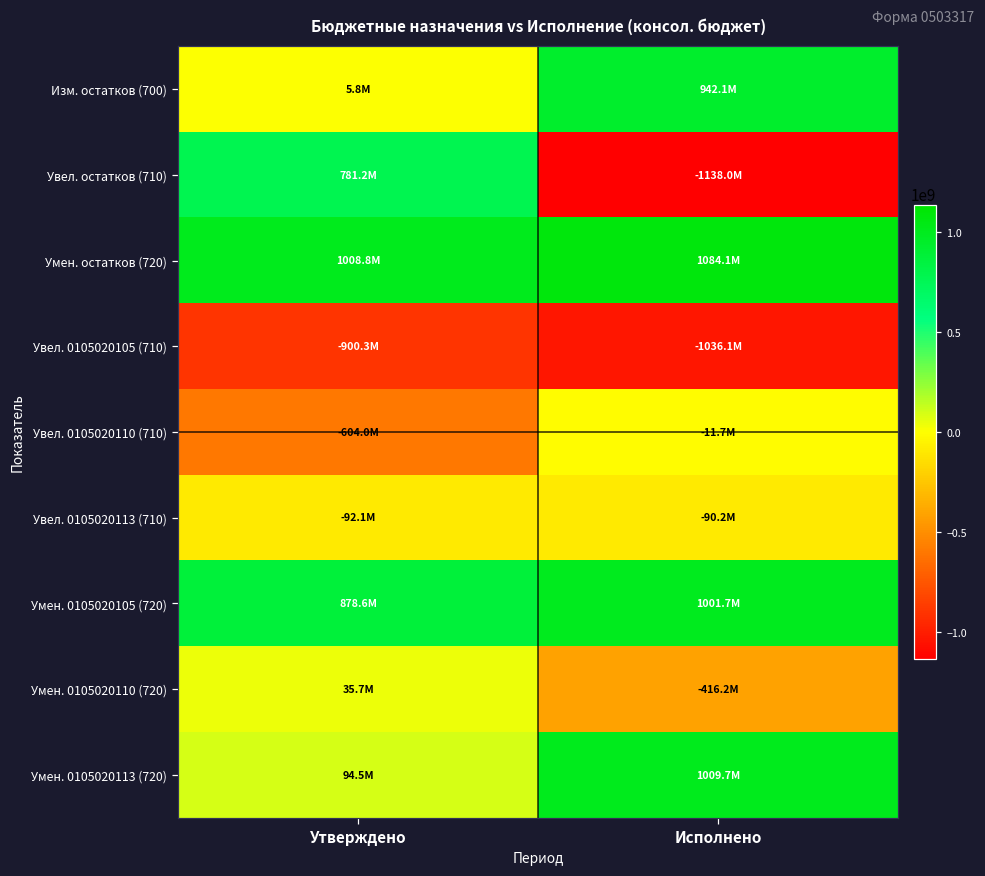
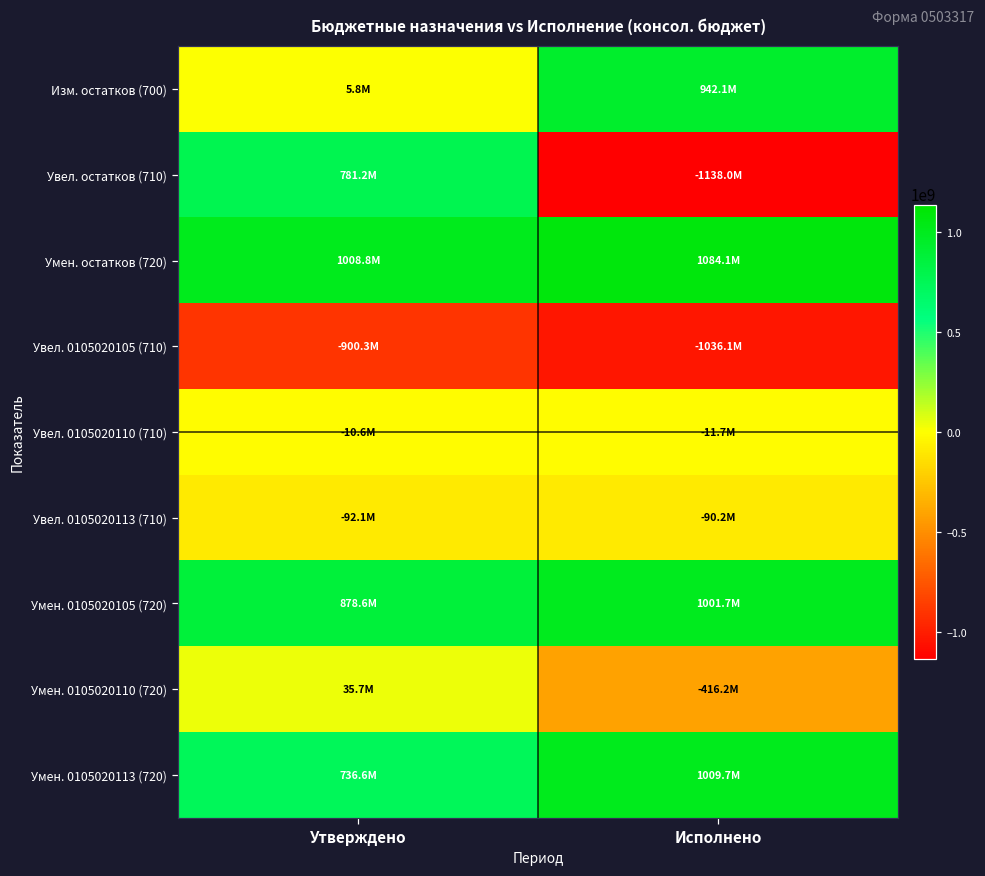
  {
    "Изм. остатков (700)": {
      "Утверждено": "5.8M",
      "Исполнено": "942.1M"
    },
    "Увел. остатков (710)": {
      "Утверждено": "781.2M",
      "Исполнено": "-1138.0M"
    },
    "Умен. остатков (720)": {
      "Утверждено": "1008.8M",
      "Исполнено": "1084.1M"
    },
    "Увел. 0105020105 (710)": {
      "Утверждено": "-900.3M",
      "Исполнено": "-1036.1M"
    },
    "Увел. 0105020110 (710)": {
-     "Утверждено": "-604.0M",
+     "Утверждено": "-10.6M",
      "Исполнено": "-11.7M"
    },
    "Увел. 0105020113 (710)": {
      "Утверждено": "-92.1M",
      "Исполнено": "-90.2M"
    },
    "Умен. 0105020105 (720)": {
      "Утверждено": "878.6M",
      "Исполнено": "1001.7M"
    },
    "Умен. 0105020110 (720)": {
      "Утверждено": "35.7M",
      "Исполнено": "-416.2M"
    },
    "Умен. 0105020113 (720)": {
-     "Утверждено": "94.5M",
+     "Утверждено": "736.6M",
      "Исполнено": "1009.7M"
    }
  }
